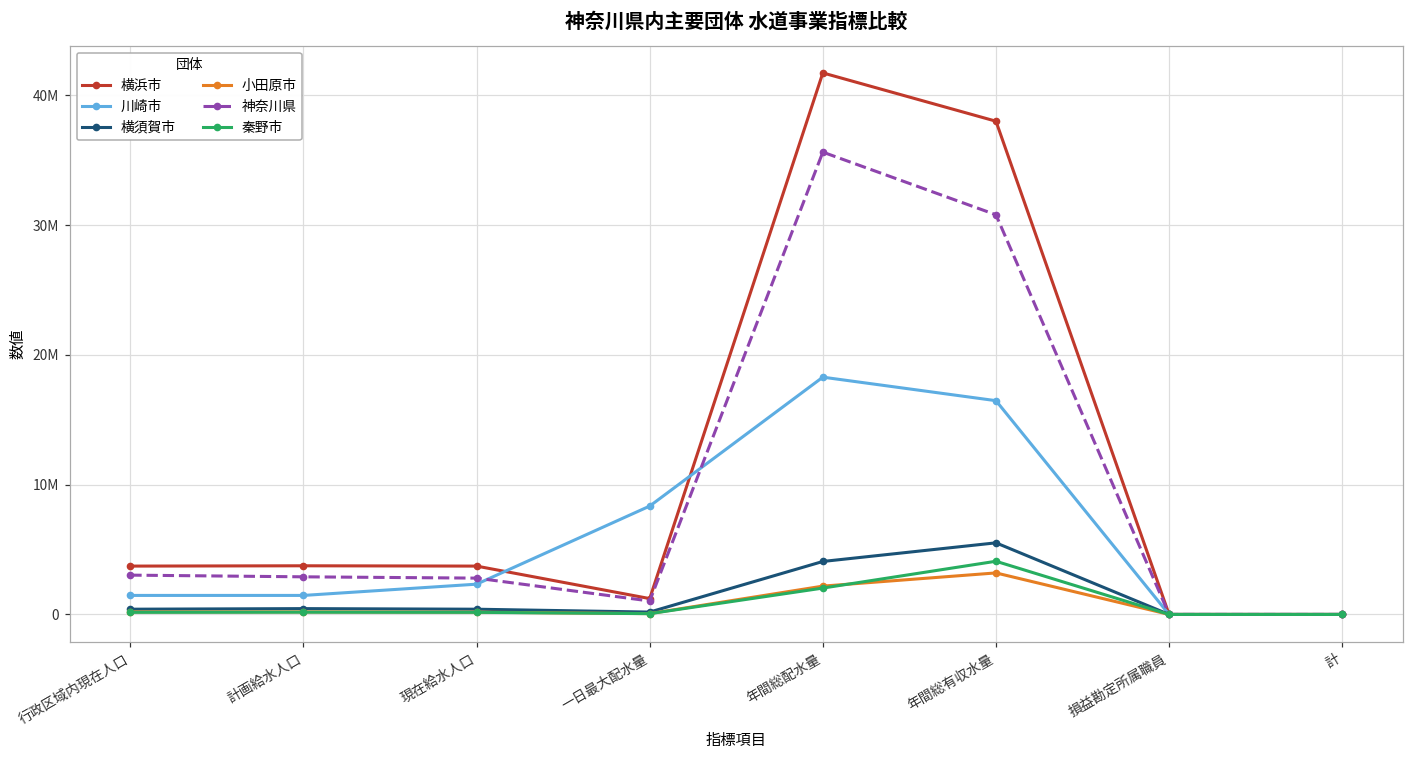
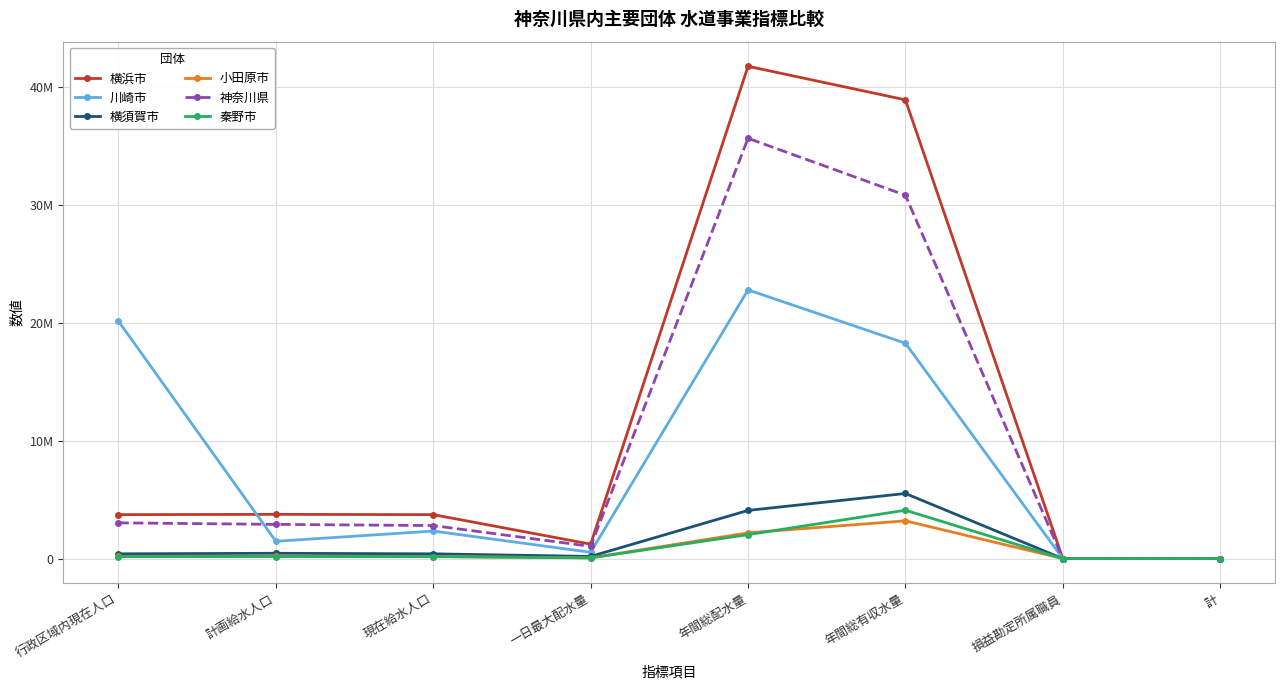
  {
    "横浜市": {
      "行政区域内現在人口": 3700000,
      "計画給水人口": 3800000,
      "現在給水人口": 3700000,
      "年間総配水量": 41700000,
-     "年間総有収水量": 38000000
+     "年間総有収水量": 38900000
    },
    "川崎市": {
-     "行政区域内現在人口": 1500000,
+     "行政区域内現在人口": 20100000,
      "計画給水人口": 1500000,
      "現在給水人口": 2300000,
-     "一日最大配水量": 8400000,
-     "年間総配水量": 18300000,
-     "年間総有収水量": 16500000
+     "一日最大配水量": 500000,
+     "年間総配水量": 22800000,
+     "年間総有収水量": 18300000
    },
    "横須賀市": {
      "計画給水人口": 500000,
      "現在給水人口": 400000,
      "年間総配水量": 4100000,
      "年間総有収水量": 5500000
    },
    "小田原市": {
      "年間総有収水量": 3200000
    },
    "神奈川県": {
      "行政区域内現在人口": 3000000,
      "計画給水人口": 2900000,
      "現在給水人口": 2800000,
      "年間総配水量": 35600000,
      "年間総有収水量": 30800000
    },
    "秦野市": {
      "年間総有収水量": 4100000
    }
  }
